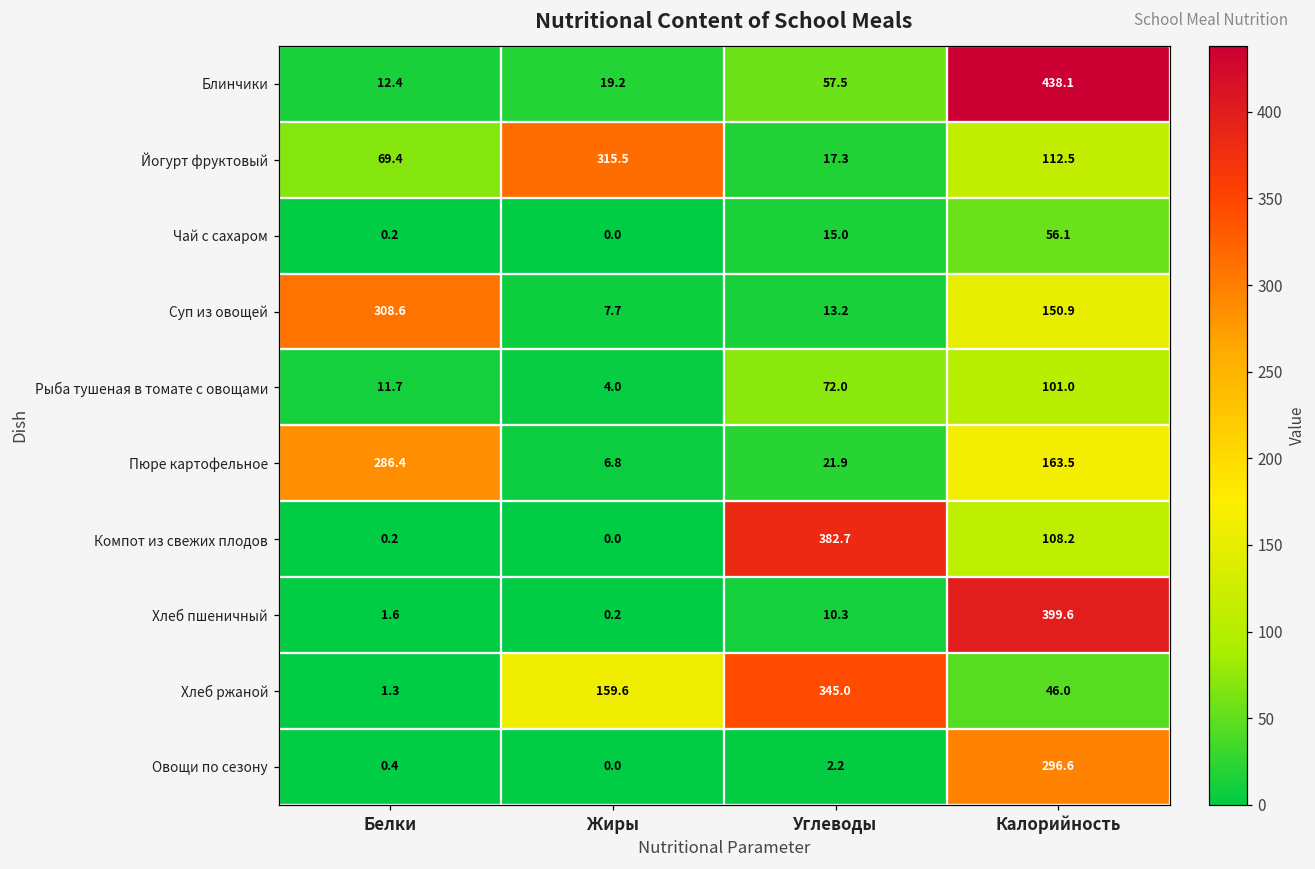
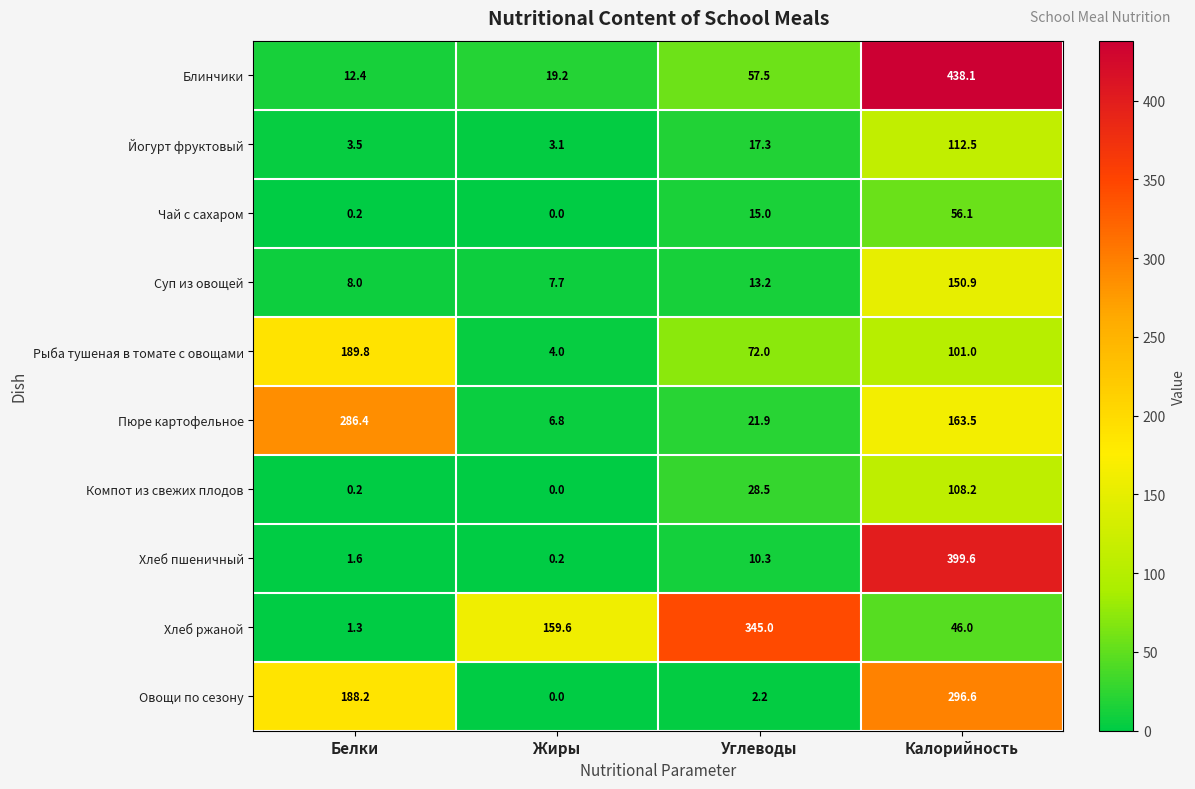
  {
    "Блинчики": {
      "Белки": 12.4,
      "Жиры": 19.2,
      "Углеводы": 57.5,
      "Калорийность": 438.1
    },
    "Йогурт фруктовый": {
-     "Белки": 69.4,
-     "Жиры": 315.5,
+     "Белки": 3.5,
+     "Жиры": 3.1,
      "Углеводы": 17.3,
      "Калорийность": 112.5
    },
    "Чай с сахаром": {
      "Белки": 0.2,
      "Жиры": 0.0,
      "Углеводы": 15.0,
      "Калорийность": 56.1
    },
    "Суп из овощей": {
-     "Белки": 308.6,
+     "Белки": 8.0,
      "Жиры": 7.7,
      "Углеводы": 13.2,
      "Калорийность": 150.9
    },
    "Рыба тушеная в томате с овощами": {
-     "Белки": 11.7,
+     "Белки": 189.8,
      "Жиры": 4.0,
      "Углеводы": 72.0,
      "Калорийность": 101.0
    },
    "Пюре картофельное": {
      "Белки": 286.4,
      "Жиры": 6.8,
      "Углеводы": 21.9,
      "Калорийность": 163.5
    },
    "Компот из свежих плодов": {
      "Белки": 0.2,
      "Жиры": 0.0,
-     "Углеводы": 382.7,
+     "Углеводы": 28.5,
      "Калорийность": 108.2
    },
    "Хлеб пшеничный": {
      "Белки": 1.6,
      "Жиры": 0.2,
      "Углеводы": 10.3,
      "Калорийность": 399.6
    },
    "Хлеб ржаной": {
      "Белки": 1.3,
      "Жиры": 159.6,
      "Углеводы": 345.0,
      "Калорийность": 46.0
    },
    "Овощи по сезону": {
-     "Белки": 0.4,
+     "Белки": 188.2,
      "Жиры": 0.0,
      "Углеводы": 2.2,
      "Калорийность": 296.6
    }
  }
